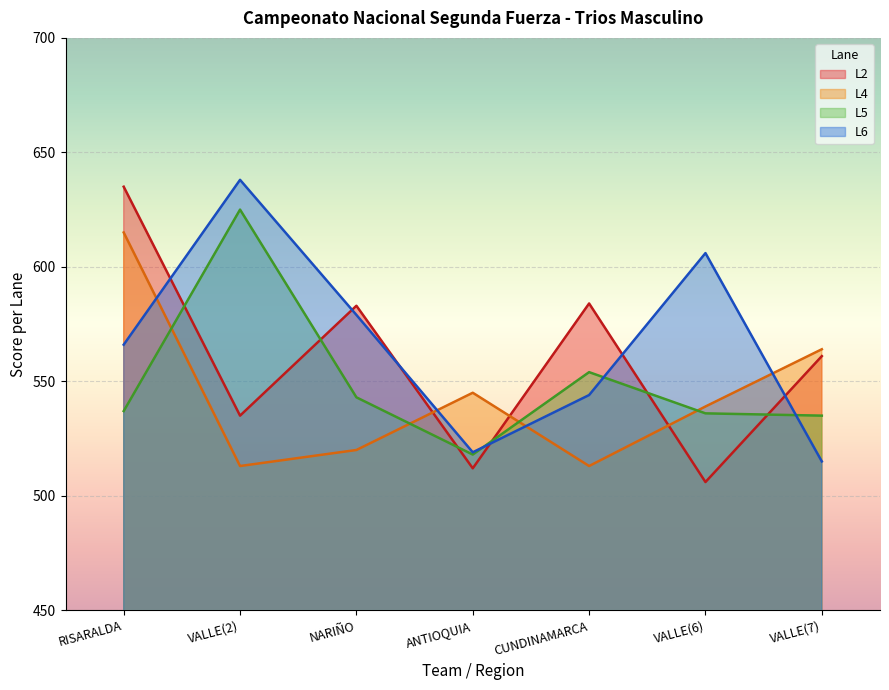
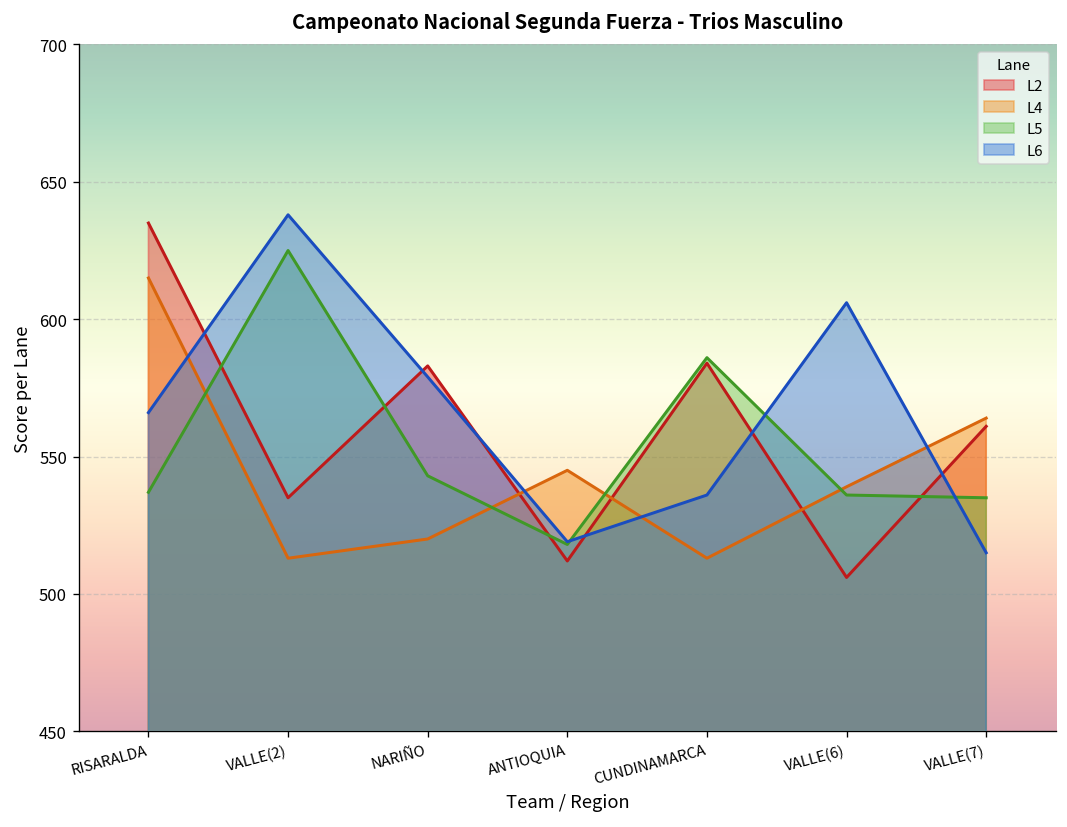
  {
    "L2": {
      "RISARALDA": 635,
      "VALLE(2)": 535,
      "NARIÑO": 583,
      "ANTIOQUIA": 512,
      "CUNDINAMARCA": 584,
      "VALLE(6)": 506,
      "VALLE(7)": 561
    },
    "L4": {
      "RISARALDA": 615,
      "VALLE(2)": 513,
      "NARIÑO": 520,
      "ANTIOQUIA": 545,
      "CUNDINAMARCA": 513,
      "VALLE(6)": 539,
      "VALLE(7)": 564
    },
    "L5": {
      "RISARALDA": 537,
      "VALLE(2)": 625,
      "NARIÑO": 543,
-     "CUNDINAMARCA": 554,
+     "CUNDINAMARCA": 586,
      "VALLE(6)": 536,
      "VALLE(7)": 535
    },
    "L6": {
      "RISARALDA": 566,
      "VALLE(2)": 638,
      "NARIÑO": 579,
-     "CUNDINAMARCA": 544,
+     "CUNDINAMARCA": 536,
      "VALLE(6)": 606,
      "VALLE(7)": 515
    }
  }
